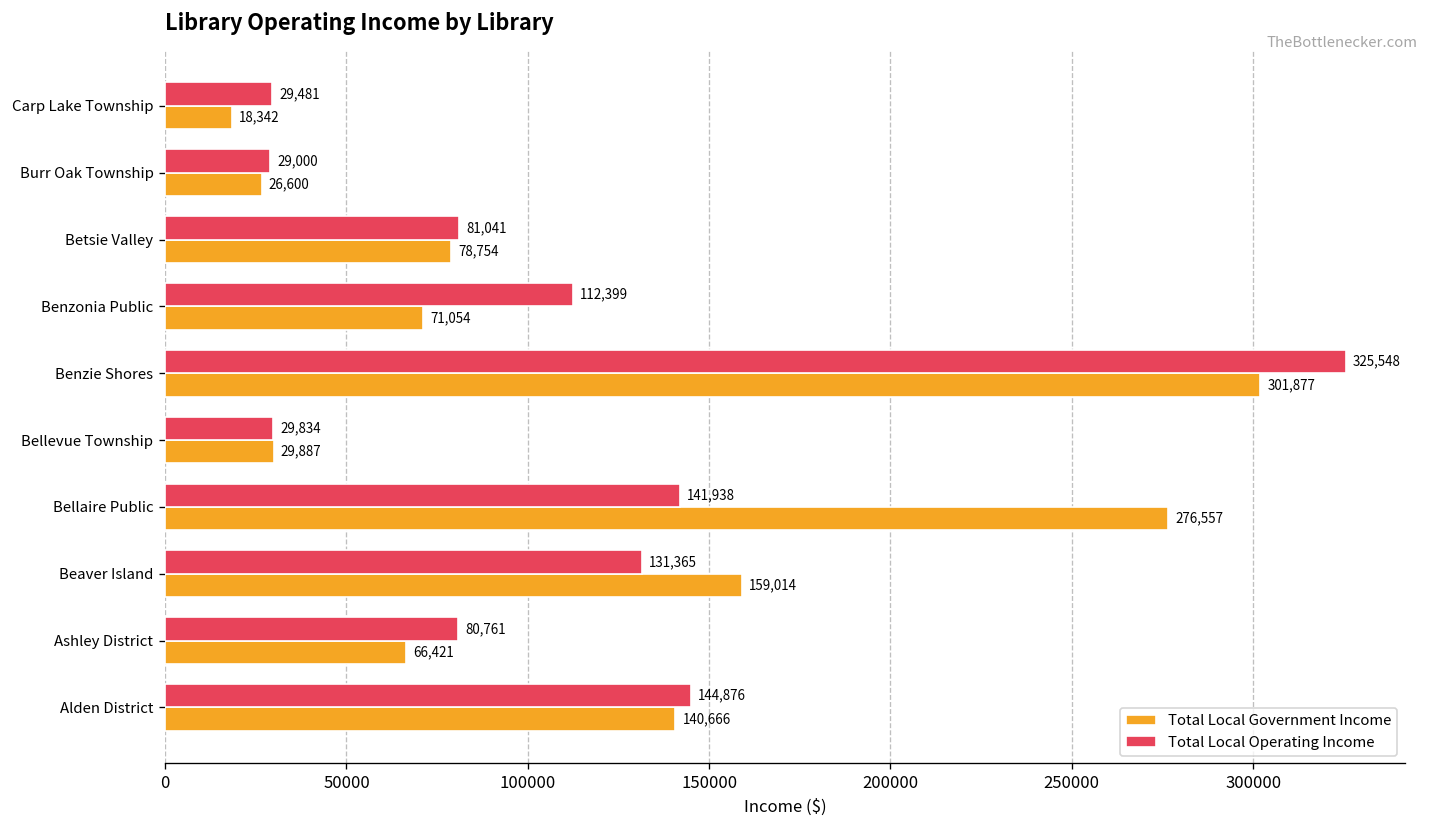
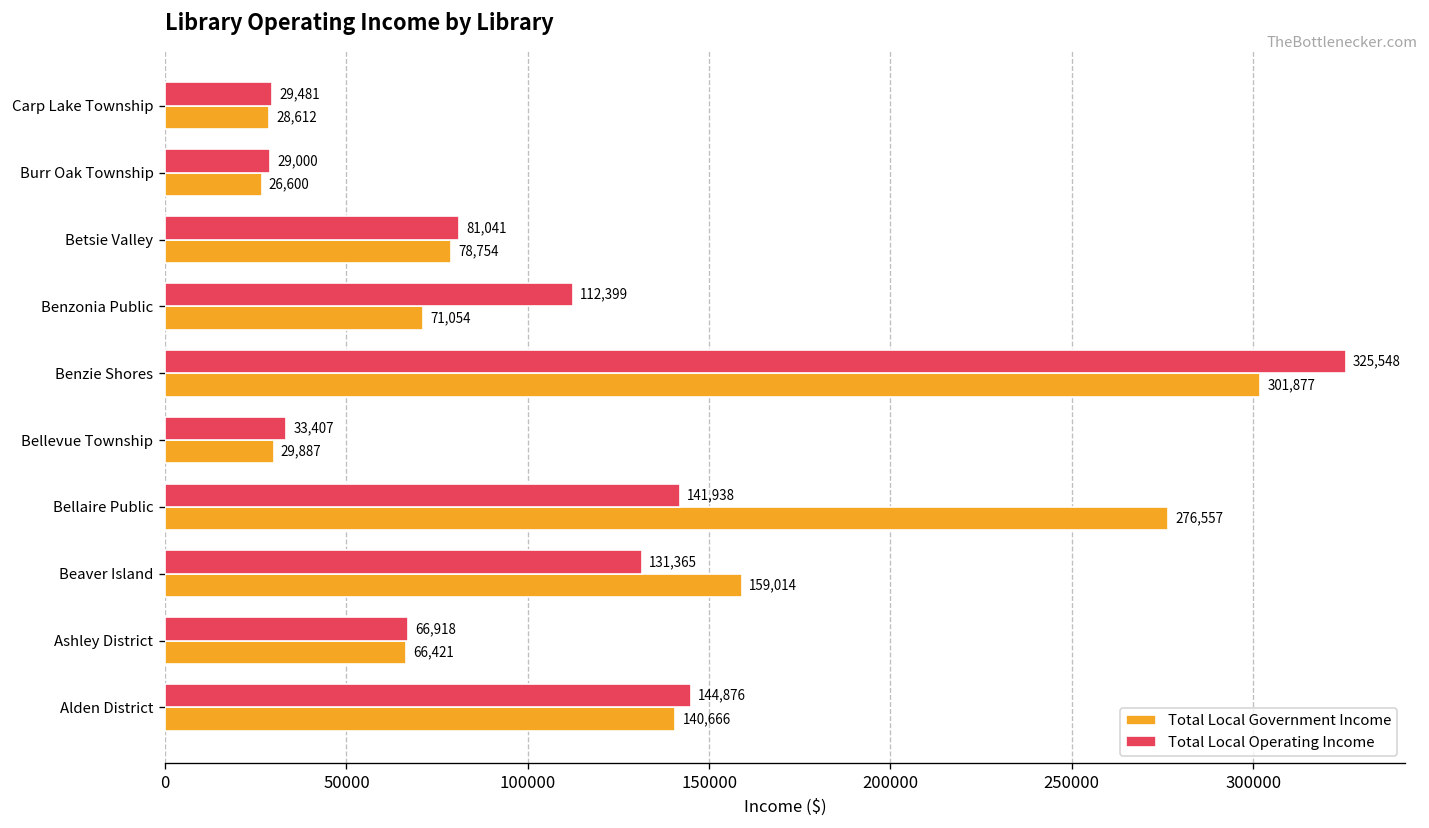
  {
    "Total Local Government Income": {
-     "Carp Lake Township": "18,342",
+     "Carp Lake Township": "28,612",
      "Burr Oak Township": "26,600",
      "Betsie Valley": "78,754",
      "Benzonia Public": "71,054",
      "Benzie Shores": "301,877",
      "Bellevue Township": "29,887",
      "Bellaire Public": "276,557",
      "Beaver Island": "159,014",
      "Ashley District": "66,421",
      "Alden District": "140,666"
    },
    "Total Local Operating Income": {
      "Carp Lake Township": "29,481",
      "Burr Oak Township": "29,000",
      "Betsie Valley": "81,041",
      "Benzonia Public": "112,399",
      "Benzie Shores": "325,548",
-     "Bellevue Township": "29,834",
+     "Bellevue Township": "33,407",
      "Bellaire Public": "141,938",
      "Beaver Island": "131,365",
-     "Ashley District": "80,761",
+     "Ashley District": "66,918",
      "Alden District": "144,876"
    }
  }
